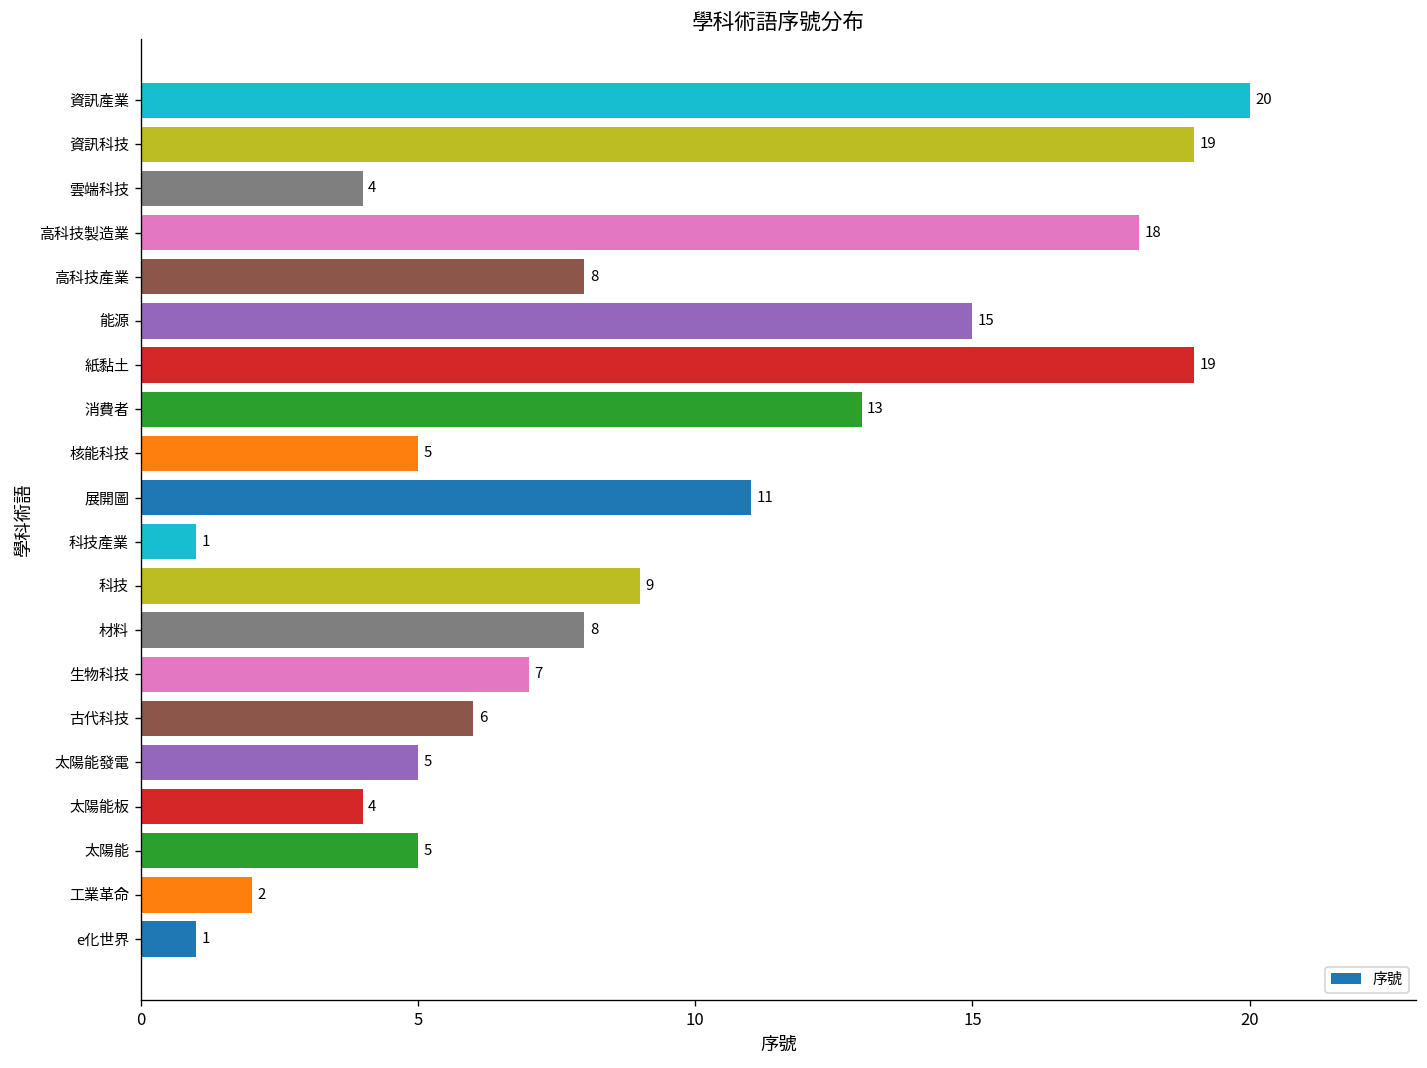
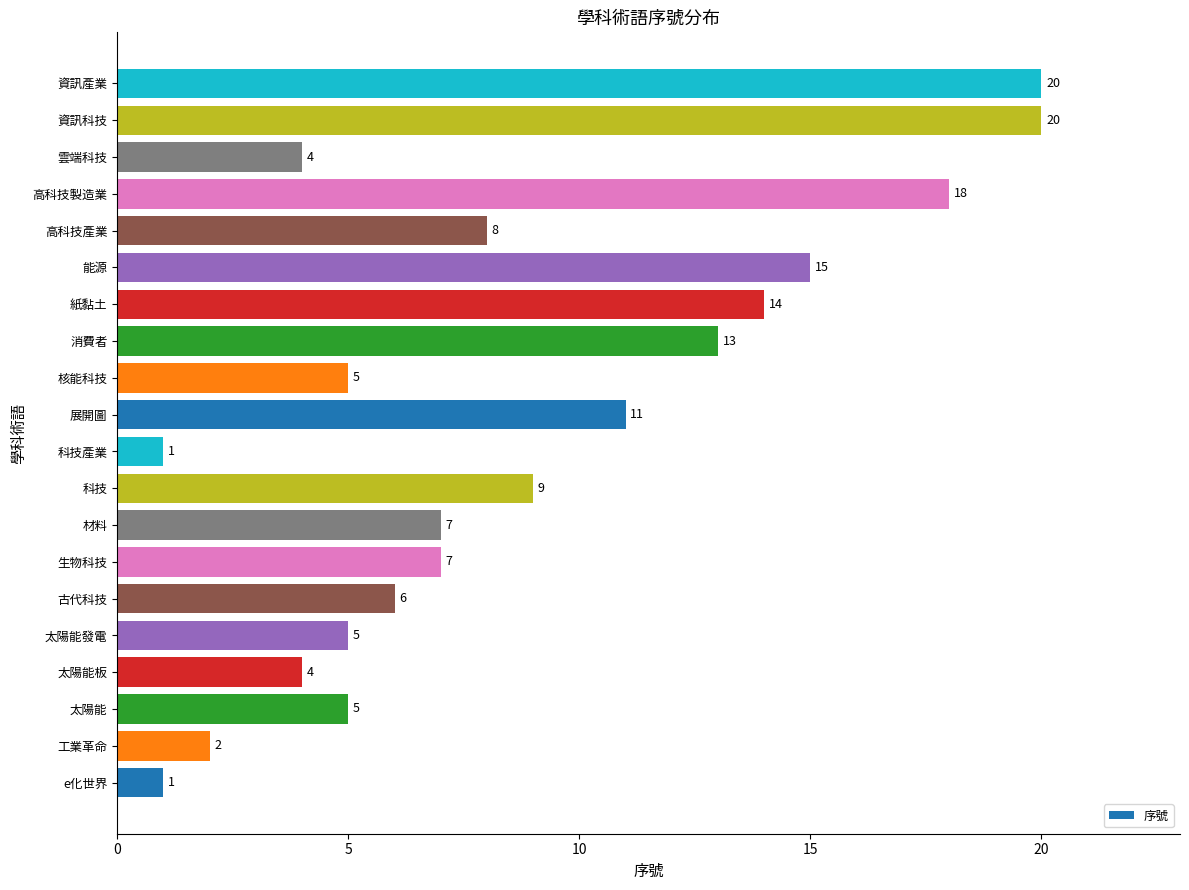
  {
    "資訊產業": 20,
-   "資訊科技": 19,
+   "資訊科技": 20,
    "雲端科技": 4,
    "高科技製造業": 18,
    "高科技產業": 8,
    "能源": 15,
-   "紙黏土": 19,
+   "紙黏土": 14,
    "消費者": 13,
    "核能科技": 5,
    "展開圖": 11,
    "科技產業": 1,
    "科技": 9,
-   "材料": 8,
+   "材料": 7,
    "生物科技": 7,
    "古代科技": 6,
    "太陽能發電": 5,
    "太陽能板": 4,
    "太陽能": 5,
    "工業革命": 2,
    "e化世界": 1
  }
